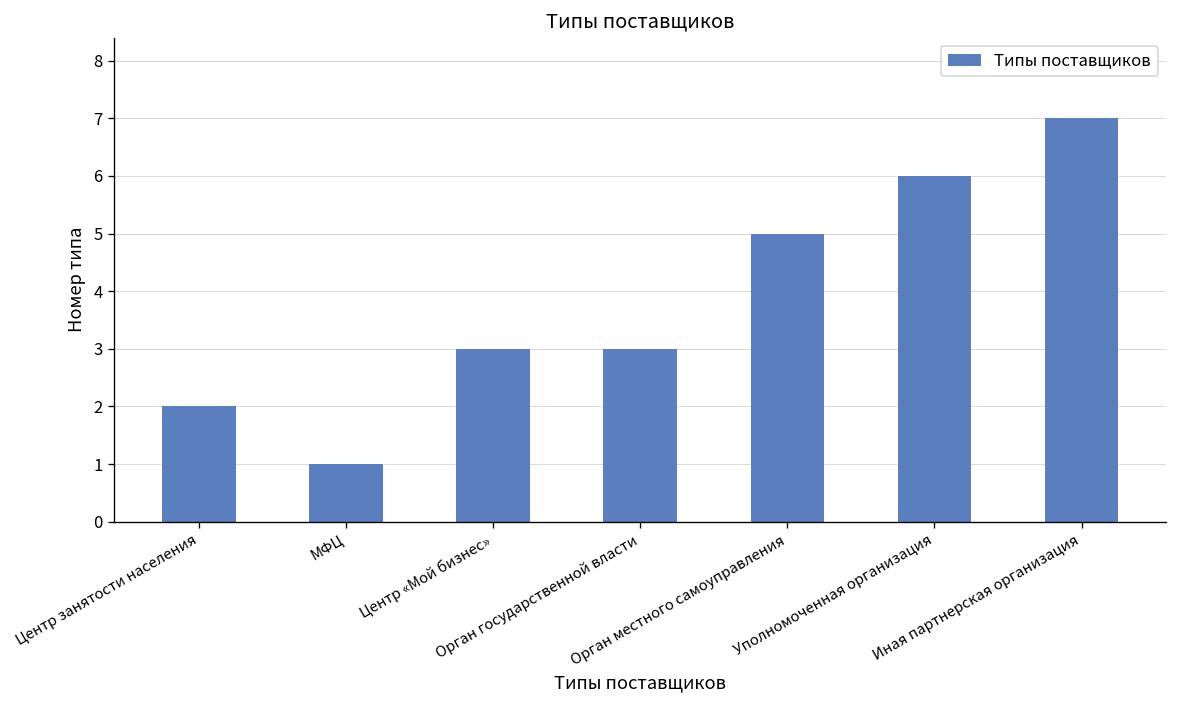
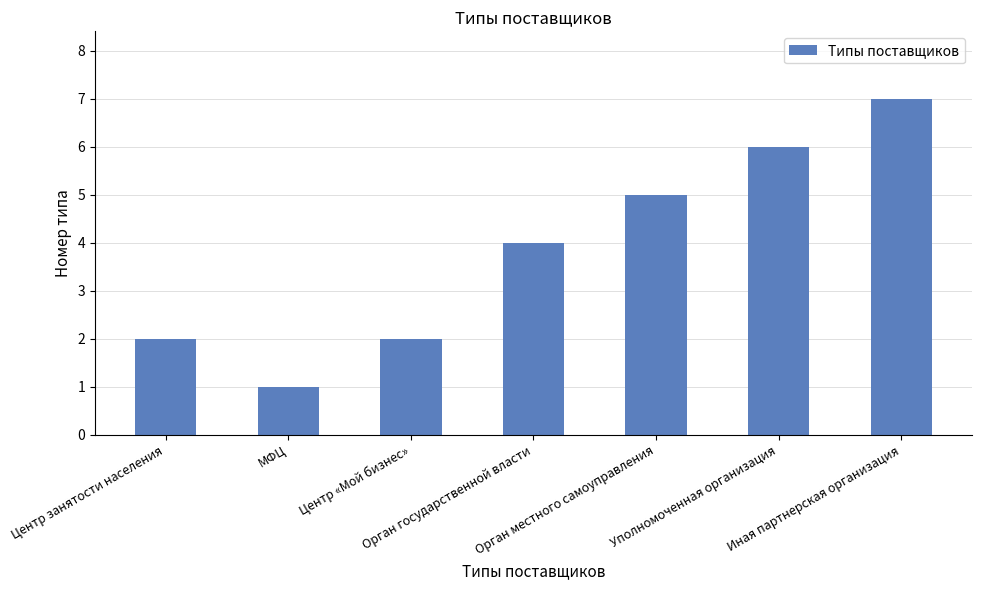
  {
    "Центр занятости населения": 2,
    "МФЦ": 1,
-   "Центр «Мой бизнес»": 3,
-   "Орган государственной власти": 3,
+   "Центр «Мой бизнес»": 2,
+   "Орган государственной власти": 4,
    "Орган местного самоуправления": 5,
    "Уполномоченная организация": 6,
    "Иная партнерская организация": 7
  }
